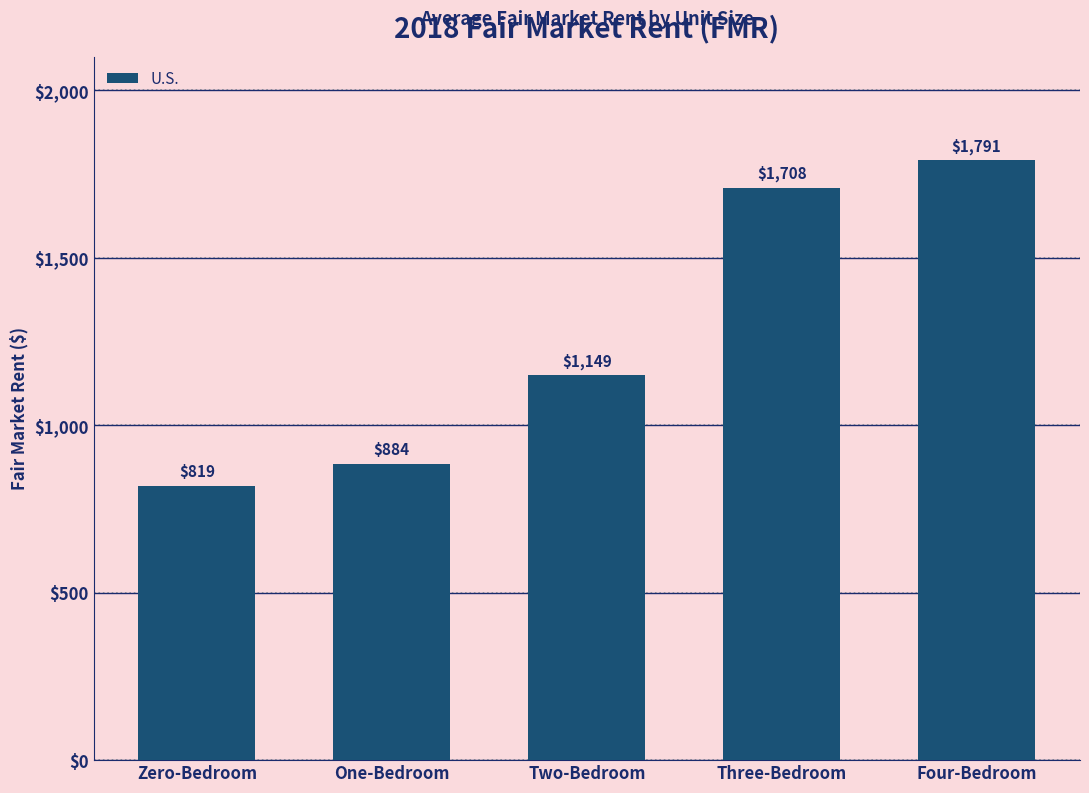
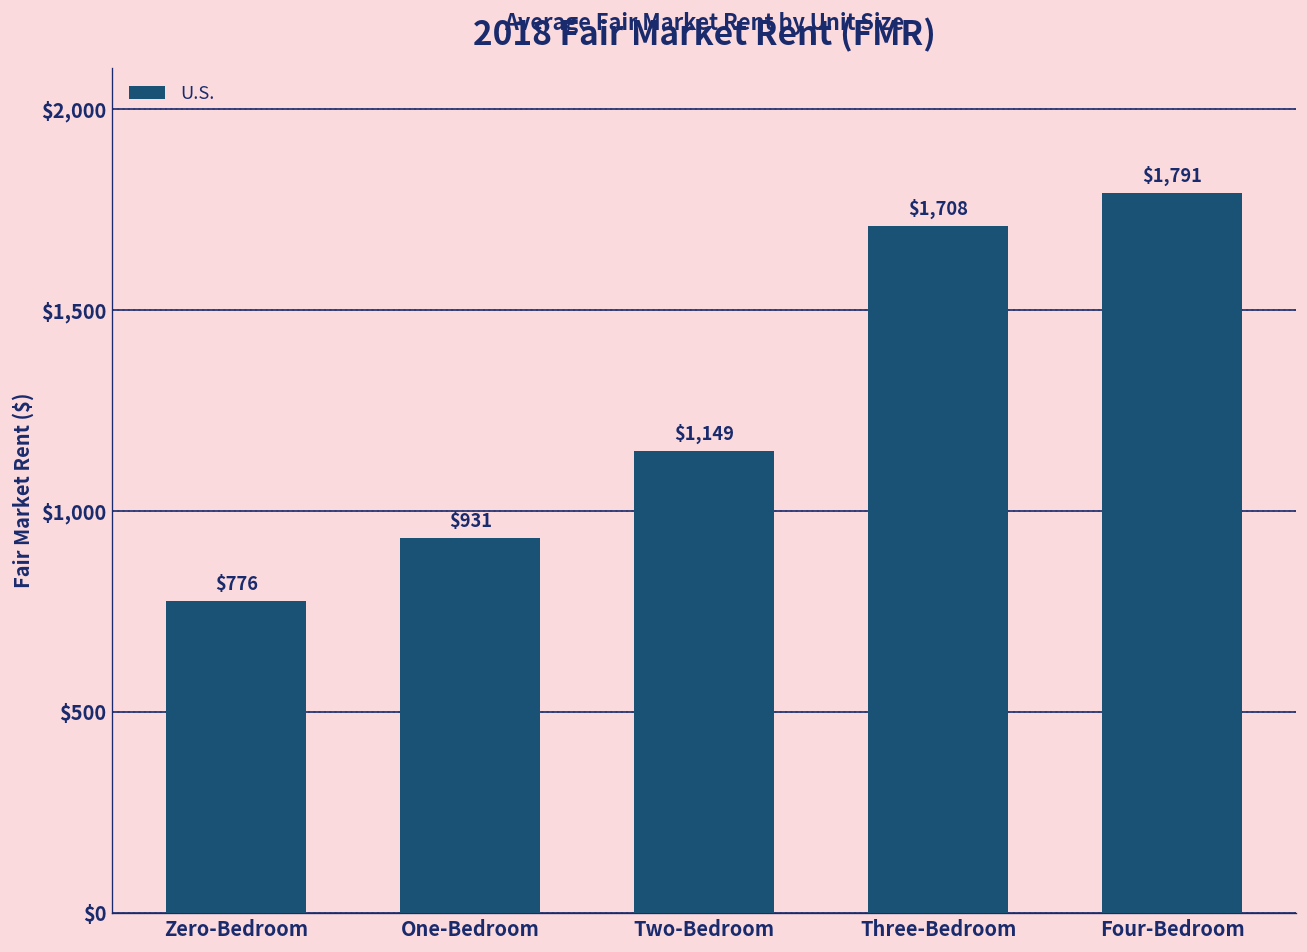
  {
-   "Zero-Bedroom": "$819",
-   "One-Bedroom": "$884",
+   "Zero-Bedroom": "$776",
+   "One-Bedroom": "$931",
    "Two-Bedroom": "$1,149",
    "Three-Bedroom": "$1,708",
    "Four-Bedroom": "$1,791"
  }
